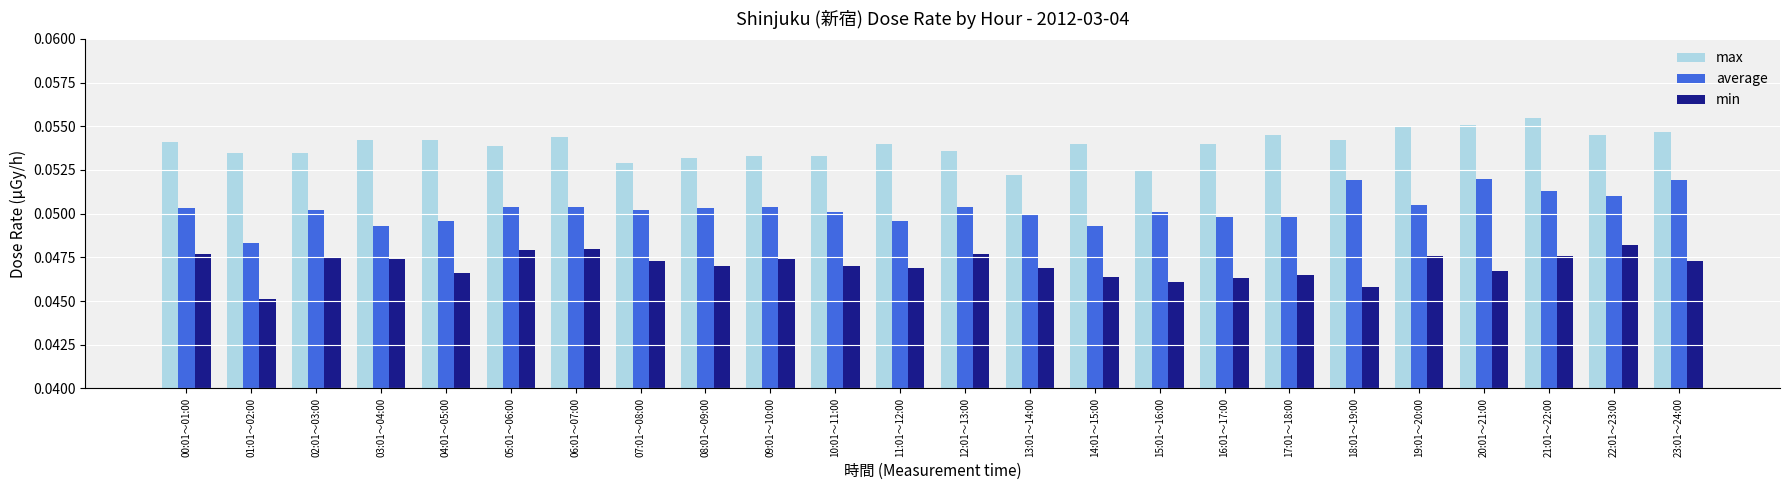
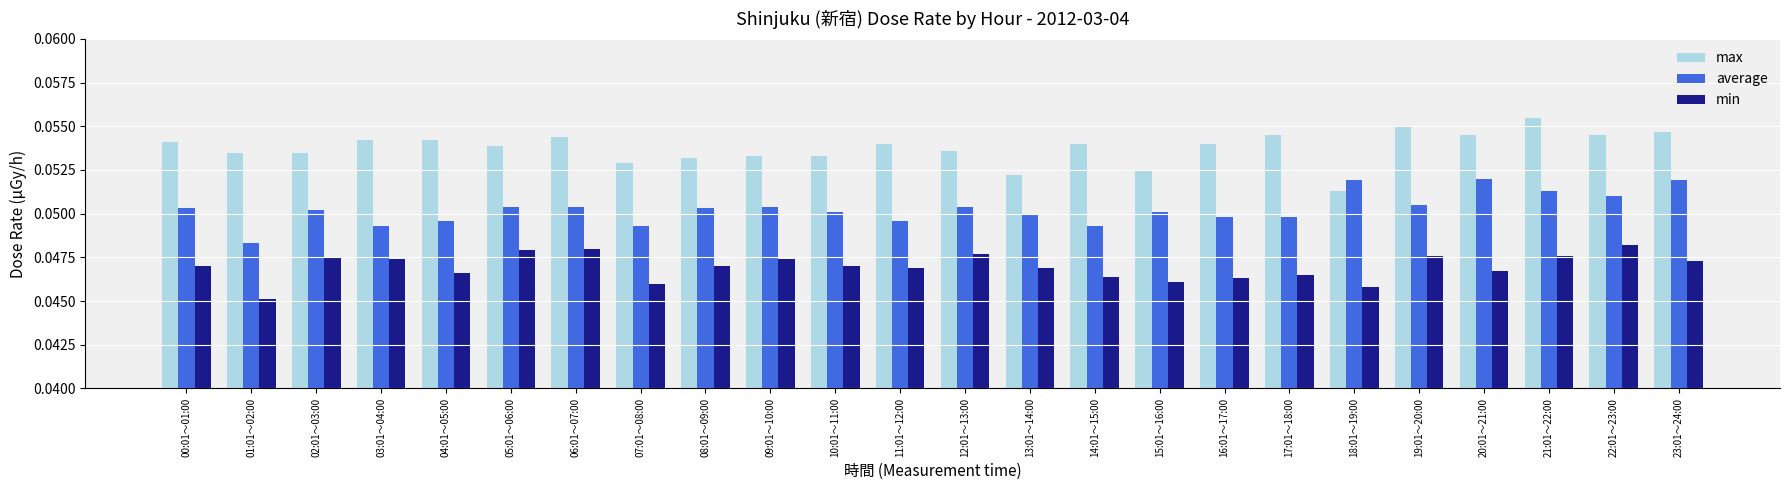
  {
    "max": {
      "00:01～01:00": 0.0541,
      "01:01～02:00": 0.0535,
      "02:01～03:00": 0.0535,
      "03:01～04:00": 0.0542,
      "04:01～05:00": 0.0542,
      "05:01～06:00": 0.0539,
      "06:01～07:00": 0.0544,
      "07:01～08:00": 0.0529,
      "08:01～09:00": 0.0532,
      "09:01～10:00": 0.0533,
      "10:01～11:00": 0.0533,
      "11:01～12:00": 0.0540,
      "12:01～13:00": 0.0536,
      "13:01～14:00": 0.0522,
      "14:01～15:00": 0.0540,
      "15:01～16:00": 0.0525,
      "16:01～17:00": 0.0540,
      "17:01～18:00": 0.0545,
-     "18:01～19:00": 0.0542,
+     "18:01～19:00": 0.0513,
      "19:01～20:00": 0.0550,
-     "20:01～21:00": 0.0551,
+     "20:01～21:00": 0.0545,
      "21:01～22:00": 0.0555,
      "22:01～23:00": 0.0545,
      "23:01～24:00": 0.0547
    },
    "average": {
      "00:01～01:00": 0.0503,
      "01:01～02:00": 0.0483,
      "02:01～03:00": 0.0502,
      "03:01～04:00": 0.0493,
      "04:01～05:00": 0.0496,
      "05:01～06:00": 0.0504,
      "06:01～07:00": 0.0504,
-     "07:01～08:00": 0.0502,
+     "07:01～08:00": 0.0493,
      "08:01～09:00": 0.0503,
      "09:01～10:00": 0.0504,
      "10:01～11:00": 0.0501,
      "11:01～12:00": 0.0496,
      "12:01～13:00": 0.0504,
      "13:01～14:00": 0.0499,
      "14:01～15:00": 0.0493,
      "15:01～16:00": 0.0501,
      "16:01～17:00": 0.0498,
      "17:01～18:00": 0.0498,
      "18:01～19:00": 0.0519,
      "19:01～20:00": 0.0505,
      "20:01～21:00": 0.0520,
      "21:01～22:00": 0.0513,
      "22:01～23:00": 0.0510,
      "23:01～24:00": 0.0519
    },
    "min": {
-     "00:01～01:00": 0.0477,
+     "00:01～01:00": 0.0470,
      "01:01～02:00": 0.0451,
      "02:01～03:00": 0.0475,
      "03:01～04:00": 0.0474,
      "04:01～05:00": 0.0466,
      "05:01～06:00": 0.0479,
      "06:01～07:00": 0.0480,
-     "07:01～08:00": 0.0473,
+     "07:01～08:00": 0.0460,
      "08:01～09:00": 0.0470,
      "09:01～10:00": 0.0474,
      "10:01～11:00": 0.0470,
      "11:01～12:00": 0.0469,
      "12:01～13:00": 0.0477,
      "13:01～14:00": 0.0469,
      "14:01～15:00": 0.0464,
      "15:01～16:00": 0.0461,
      "16:01～17:00": 0.0463,
      "17:01～18:00": 0.0465,
      "18:01～19:00": 0.0458,
      "19:01～20:00": 0.0476,
      "20:01～21:00": 0.0467,
      "21:01～22:00": 0.0476,
      "22:01～23:00": 0.0482,
      "23:01～24:00": 0.0473
    }
  }
